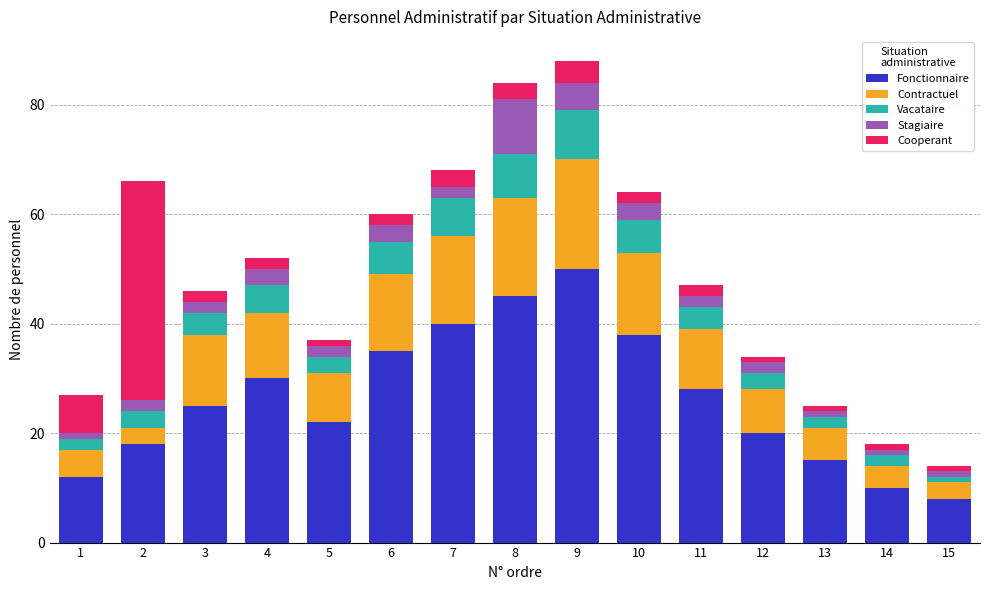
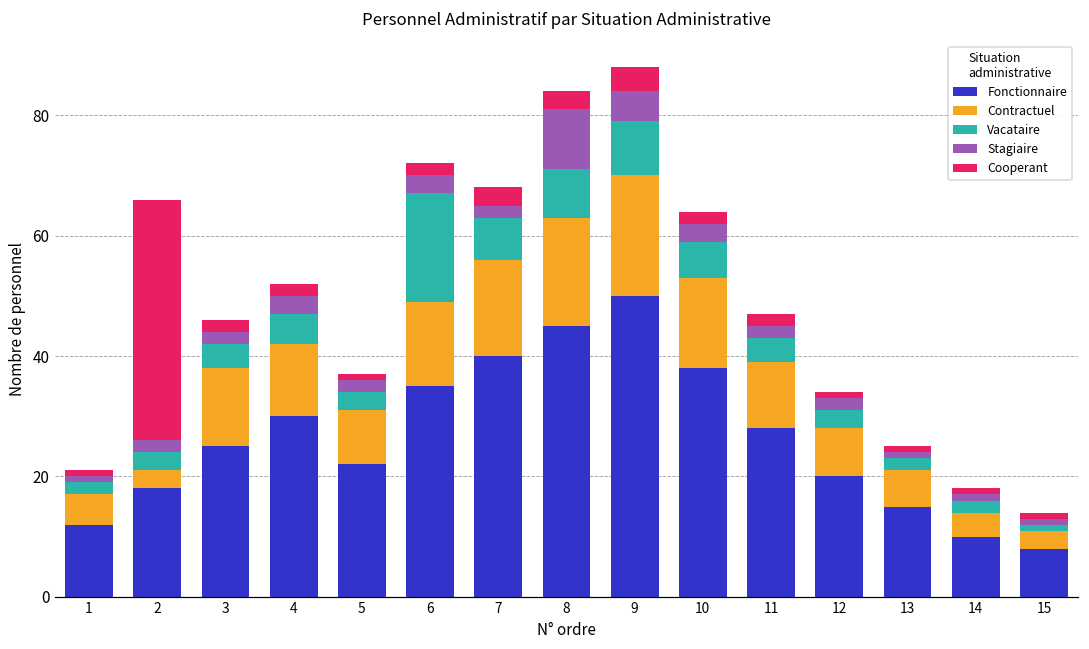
  {
    "Fonctionnaire": {
      "1": 12,
      "2": 18,
      "3": 25,
      "4": 30,
      "5": 22,
      "6": 35,
      "7": 40,
      "8": 45,
      "9": 50,
      "10": 38,
      "11": 28,
      "12": 20,
      "13": 15,
      "14": 10,
      "15": 8
    },
    "Contractuel": {
      "1": 5,
      "2": 3,
      "3": 13,
      "4": 12,
      "5": 9,
      "6": 14,
      "7": 16,
      "8": 18,
      "9": 20,
      "10": 15,
      "11": 11,
      "12": 8,
      "13": 6,
      "14": 4,
      "15": 3
    },
    "Vacataire": {
      "1": 2,
      "2": 3,
      "3": 4,
      "4": 5,
      "5": 3,
-     "6": 6,
+     "6": 18,
      "7": 7,
      "8": 8,
      "9": 9,
      "10": 6,
      "11": 4,
      "12": 3,
      "13": 2,
      "14": 2,
      "15": 1
    },
    "Stagiaire": {
      "1": 1,
      "2": 2,
      "3": 2,
      "4": 3,
      "5": 2,
      "6": 3,
      "7": 2,
      "8": 10,
      "9": 5,
      "10": 3,
      "11": 2,
      "12": 2,
      "13": 1,
      "14": 1,
      "15": 1
    },
    "Cooperant": {
-     "1": 7,
+     "1": 1,
      "2": 40,
      "3": 2,
      "4": 2,
      "5": 1,
      "6": 2,
      "7": 3,
      "8": 3,
      "9": 4,
      "10": 2,
      "11": 2,
      "12": 1,
      "13": 1,
      "14": 1,
      "15": 1
    }
  }
